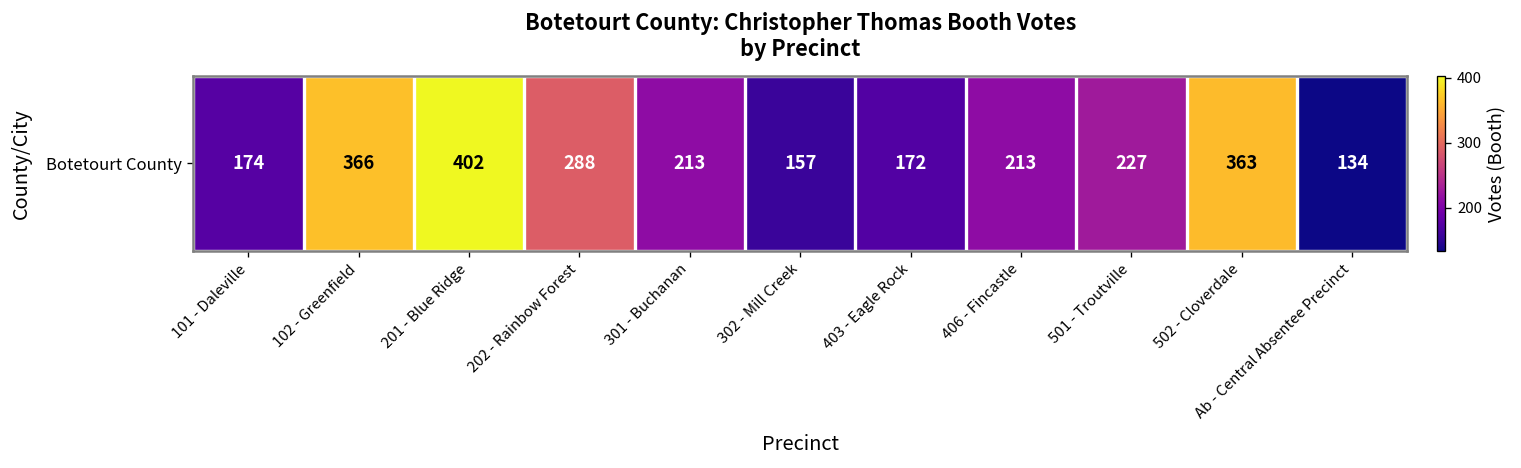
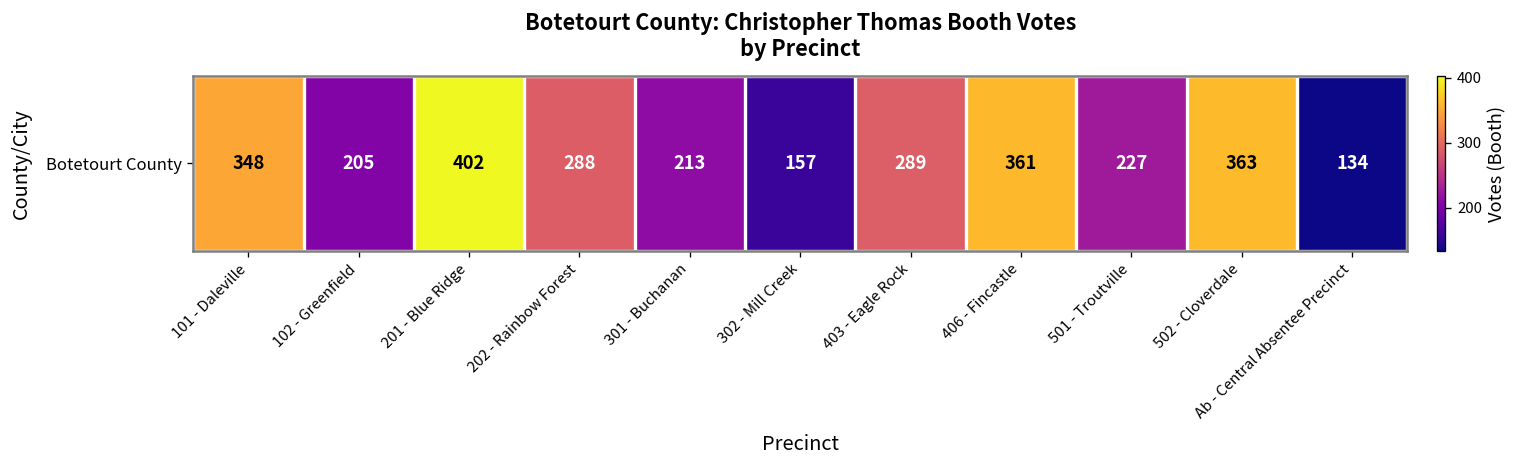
  {
    "Botetourt County": {
-     "101 - Daleville": 174,
-     "102 - Greenfield": 366,
+     "101 - Daleville": 348,
+     "102 - Greenfield": 205,
      "201 - Blue Ridge": 402,
      "202 - Rainbow Forest": 288,
      "301 - Buchanan": 213,
      "302 - Mill Creek": 157,
-     "403 - Eagle Rock": 172,
-     "406 - Fincastle": 213,
+     "403 - Eagle Rock": 289,
+     "406 - Fincastle": 361,
      "501 - Troutville": 227,
      "502 - Cloverdale": 363,
      "Ab - Central Absentee Precinct": 134
    }
  }
